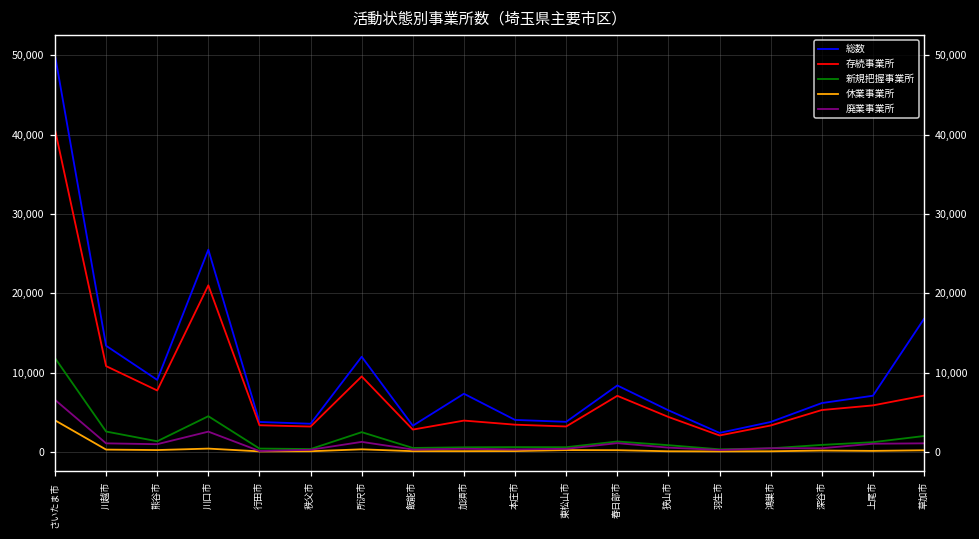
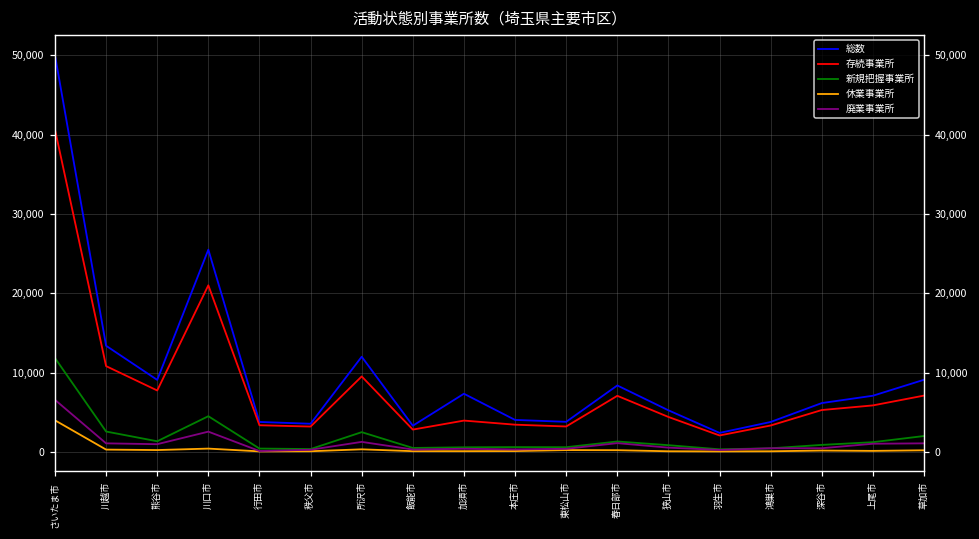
  {
    "総数": {
      "さいたま市": "50,000",
      "川越市": "13,000",
      "熊谷市": "9,000",
      "川口市": "25,000",
      "行田市": "4,000",
      "秩父市": "4,000",
      "所沢市": "12,000",
      "飯能市": "3,000",
      "加須市": "7,000",
      "本庄市": "4,000",
      "東松山市": "4,000",
      "春日部市": "8,000",
      "狭山市": "5,000",
      "鴻巣市": "4,000",
      "深谷市": "6,000",
      "上尾市": "7,000",
-     "草加市": "17,000"
+     "草加市": "9,000"
    },
    "存続事業所": {
      "さいたま市": "41,000",
      "川越市": "11,000",
      "熊谷市": "8,000",
      "川口市": "21,000",
      "行田市": "3,000",
      "秩父市": "3,000",
      "所沢市": "10,000",
      "飯能市": "3,000",
      "加須市": "4,000",
      "本庄市": "3,000",
      "東松山市": "3,000",
      "春日部市": "7,000",
      "狭山市": "4,000",
      "鴻巣市": "3,000",
      "深谷市": "5,000",
      "上尾市": "6,000",
      "草加市": "7,000"
    },
    "新規把握事業所": {
      "さいたま市": "12,000",
      "川越市": "3,000",
      "熊谷市": "1,000",
      "川口市": "4,000",
      "所沢市": "2,000",
      "深谷市": "1,000",
      "草加市": "2,000"
    },
    "休業事業所": {
      "さいたま市": "4,000",
      "川越市": "0",
      "熊谷市": "0",
      "川口市": "0",
      "所沢市": "0",
      "春日部市": "0",
      "狭山市": "0",
      "鴻巣市": "0",
      "上尾市": "0",
      "草加市": "0"
    },
    "廃業事業所": {
      "さいたま市": "7,000",
      "川越市": "1,000",
      "熊谷市": "1,000",
      "川口市": "3,000",
      "所沢市": "1,000",
      "草加市": "1,000"
    }
  }
